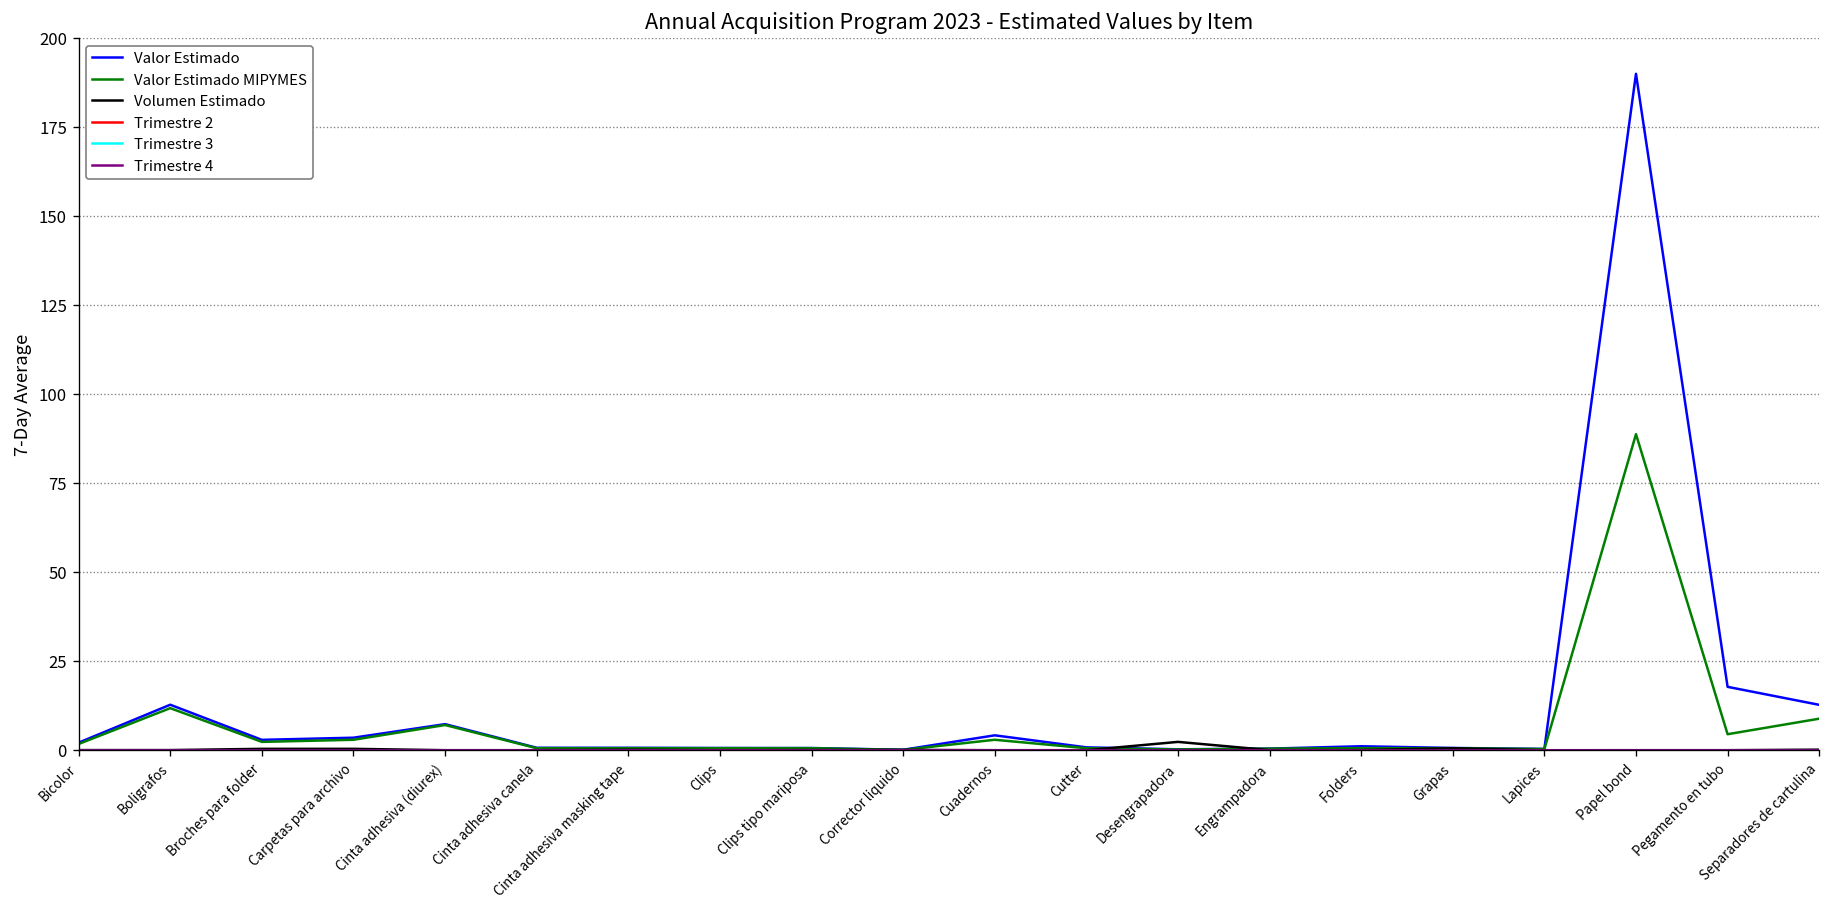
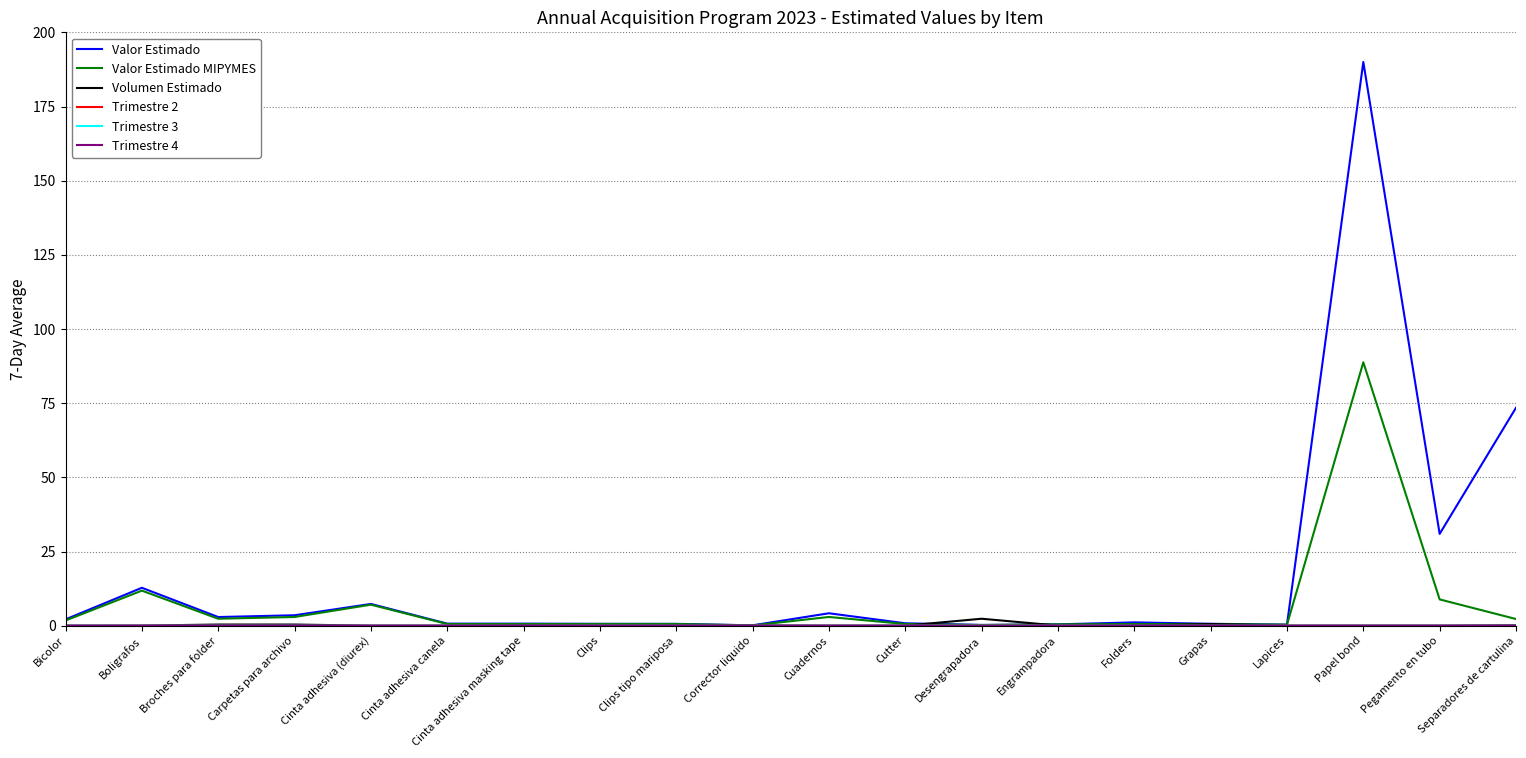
  {
    "Valor Estimado": {
      "Boligrafos": 13,
      "Cuadernos": 4,
      "Papel bond": 190,
-     "Pegamento en tubo": 18,
-     "Separadores de cartulina": 13
+     "Pegamento en tubo": 31,
+     "Separadores de cartulina": 73
    },
    "Valor Estimado MIPYMES": {
      "Boligrafos": 12,
      "Cuadernos": 3,
      "Papel bond": 89,
-     "Pegamento en tubo": 5,
-     "Separadores de cartulina": 9
+     "Pegamento en tubo": 9,
+     "Separadores de cartulina": 2
    },
    "Volumen Estimado": {
      "Desengrapadora": 2
    }
  }
